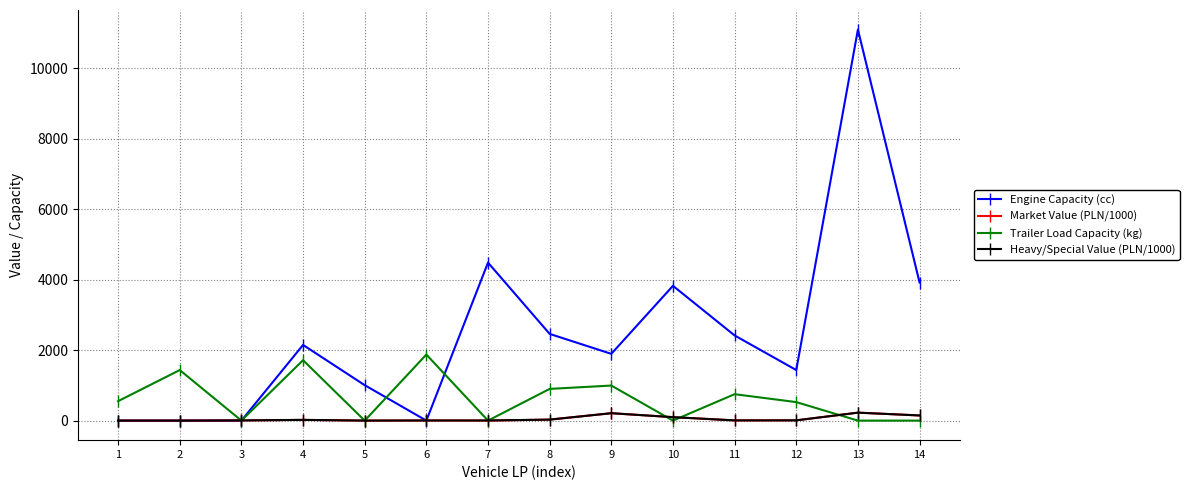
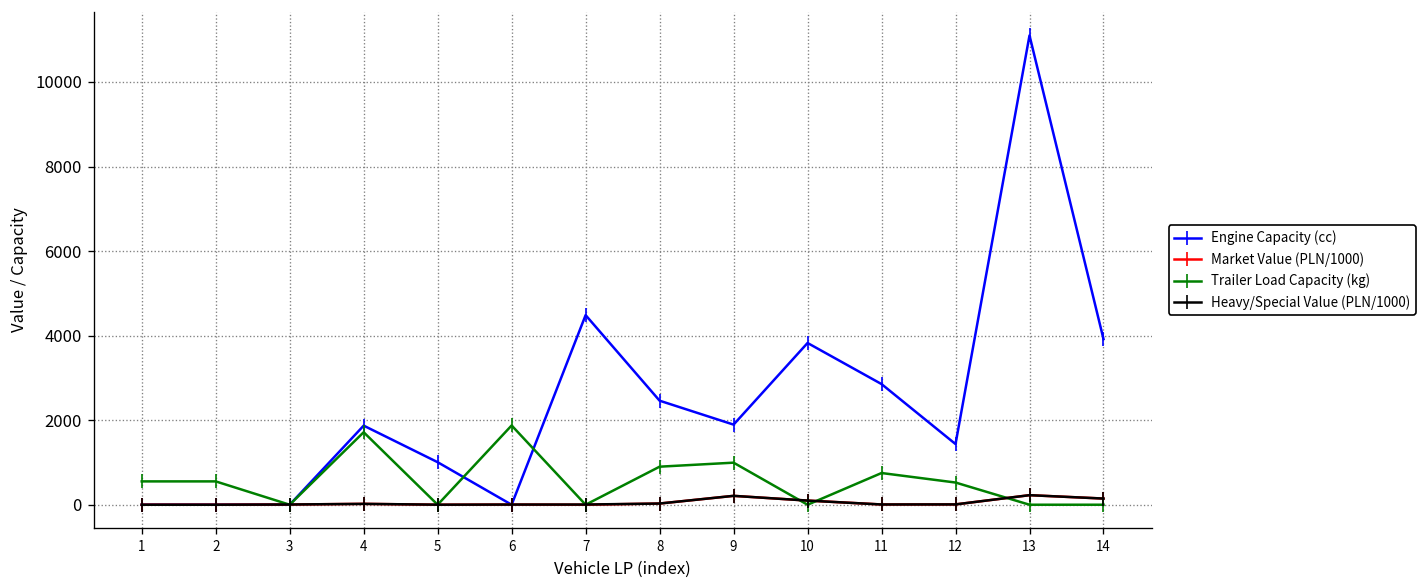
  {
    "Engine Capacity (cc)": {
-     "4": 2100,
+     "4": 1900,
      "5": 1000,
      "7": 4500,
      "8": 2500,
      "9": 1900,
      "10": 3800,
-     "11": 2400,
+     "11": 2900,
      "12": 1400,
      "13": 11100,
      "14": 3900
    },
    "Trailer Load Capacity (kg)": {
      "1": 600,
-     "2": 1400,
+     "2": 600,
      "4": 1700,
      "6": 1900,
      "8": 900,
      "9": 1000,
      "10": 0,
      "11": 800,
      "12": 500,
      "13": 0,
      "14": 0
    }
  }
